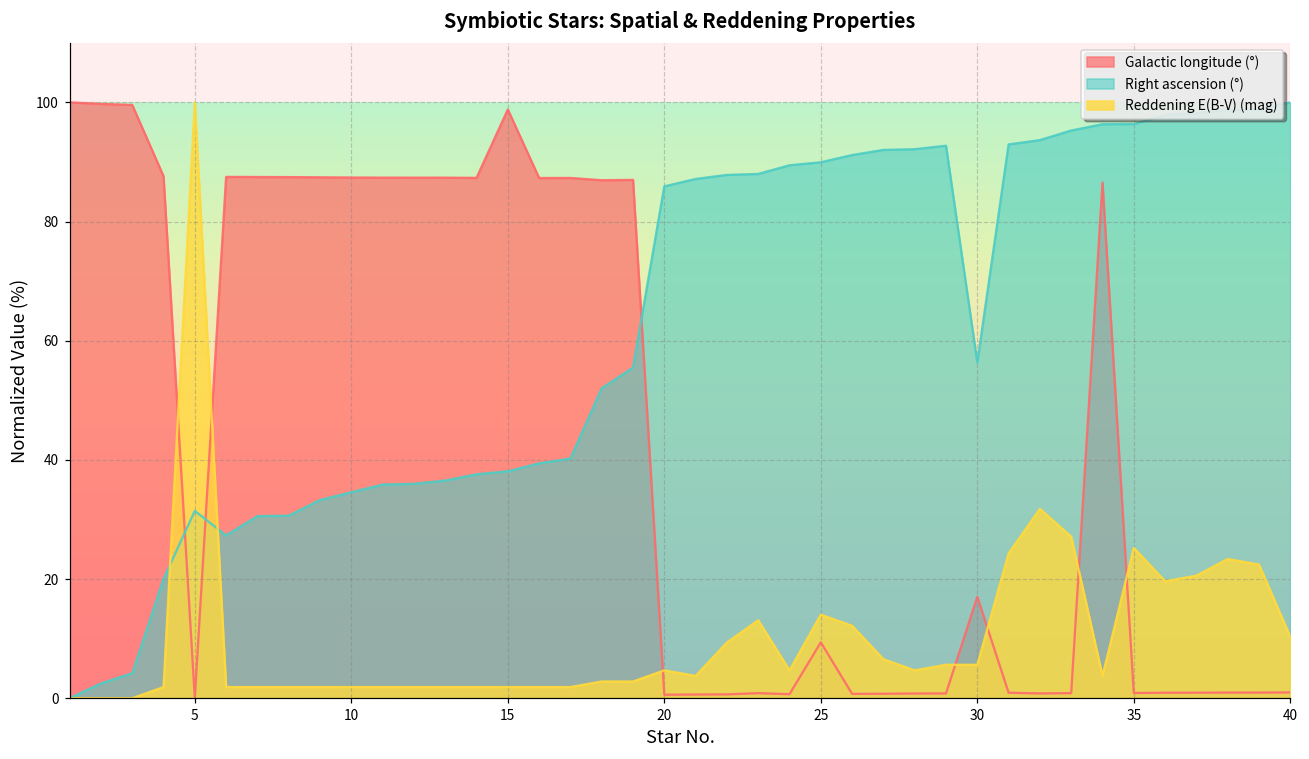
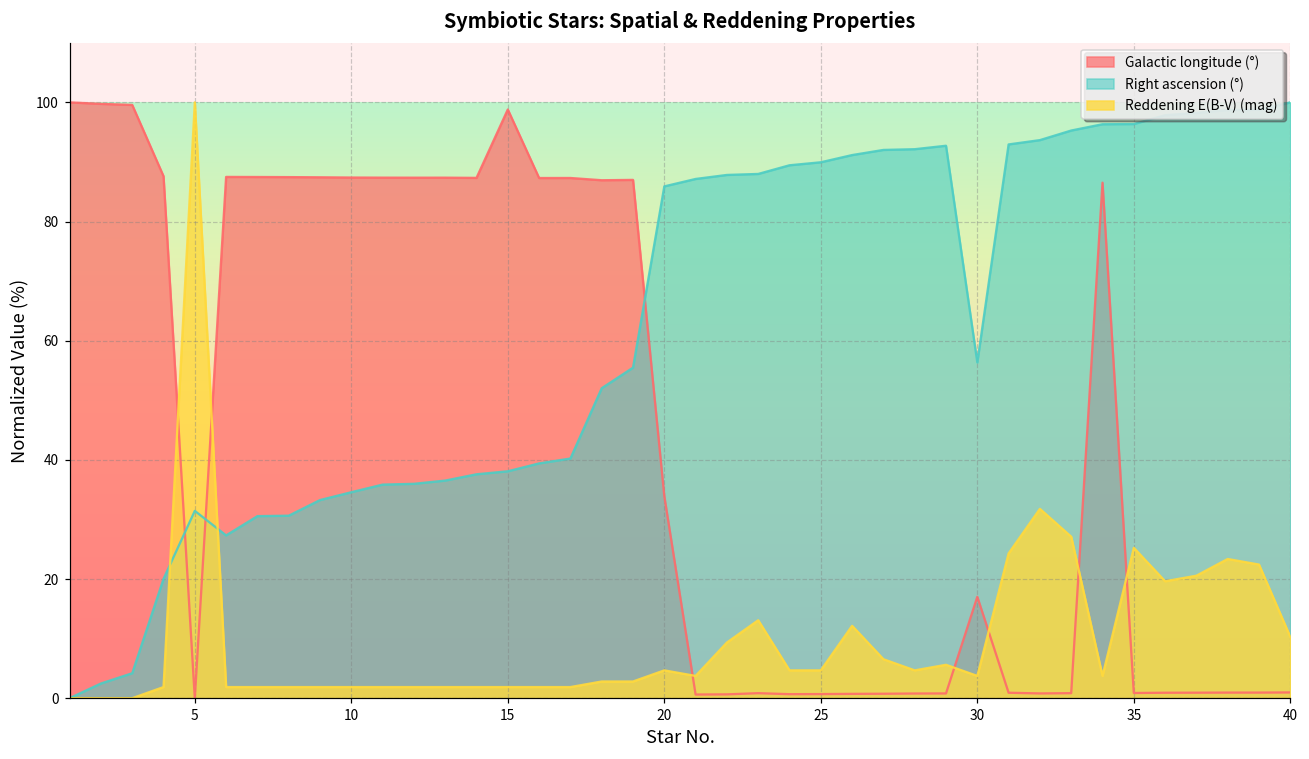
  {
    "Galactic longitude (°)": {
      "5": 0,
      "10": 87,
      "15": 99,
-     "20": 1,
-     "25": 9,
+     "20": 34,
+     "25": 1,
      "30": 17,
      "35": 1,
      "40": 1
    },
    "Right ascension (°)": {
      "5": 31,
      "10": 35,
      "15": 38,
      "20": 86,
      "25": 90,
      "30": 56,
      "35": 96,
      "40": 100
    },
    "Reddening E(B-V) (mag)": {
      "5": 100,
      "10": 2,
      "15": 2,
      "20": 5,
-     "25": 14,
-     "30": 6,
+     "25": 5,
+     "30": 4,
      "35": 25,
      "40": 10
    }
  }
